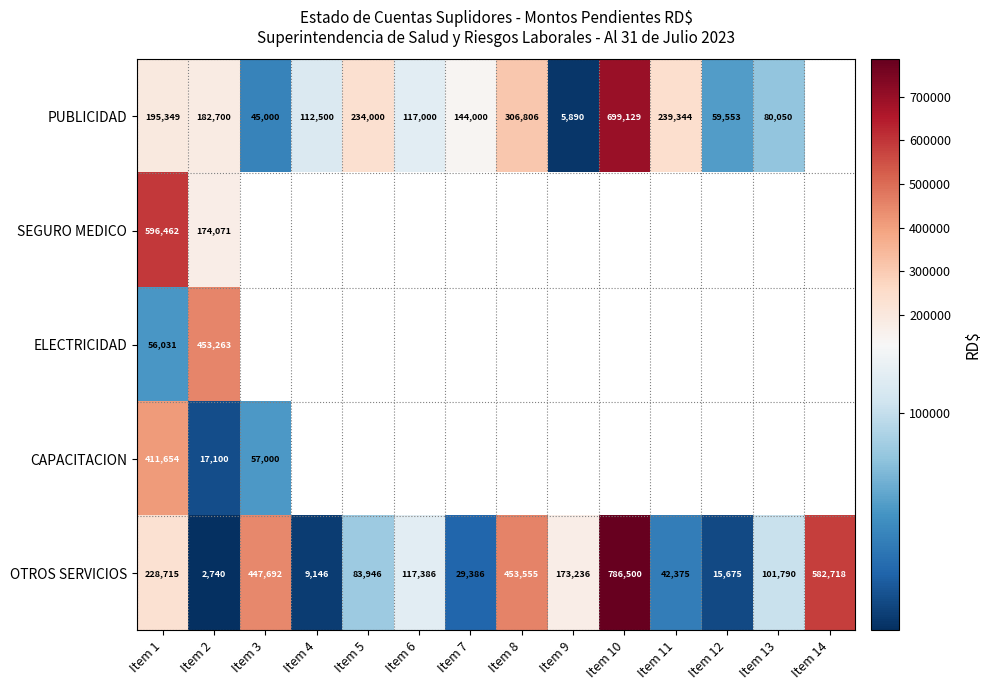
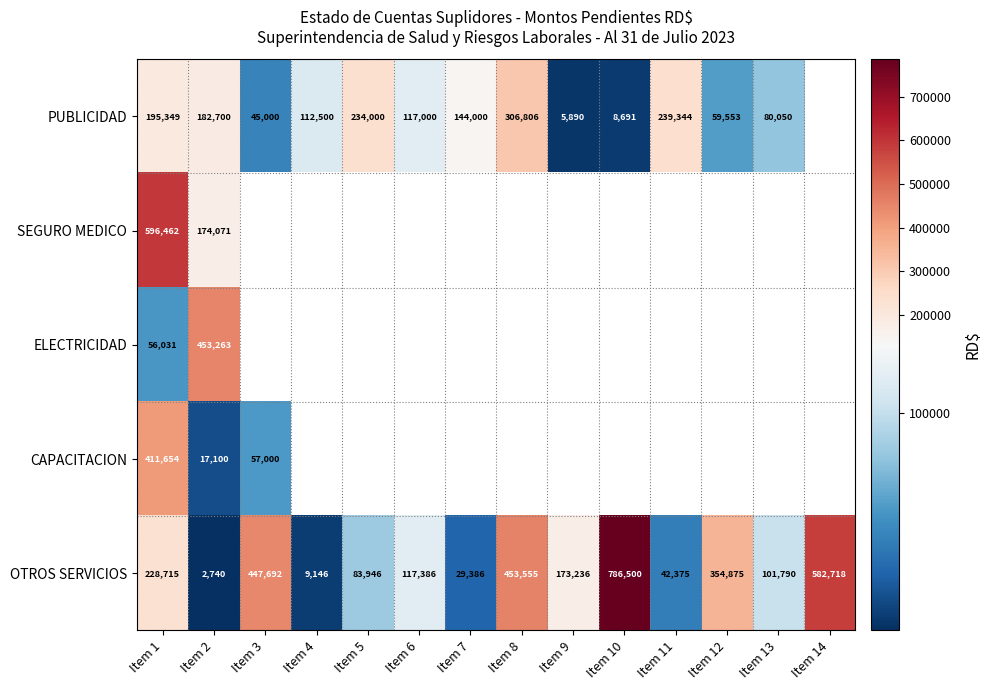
  {
    "PUBLICIDAD": {
      "Item 1": "195,349",
      "Item 2": "182,700",
      "Item 3": "45,000",
      "Item 4": "112,500",
      "Item 5": "234,000",
      "Item 6": "117,000",
      "Item 7": "144,000",
      "Item 8": "306,806",
      "Item 9": "5,890",
-     "Item 10": "699,129",
+     "Item 10": "8,691",
      "Item 11": "239,344",
      "Item 12": "59,553",
      "Item 13": "80,050"
    },
    "SEGURO MEDICO": {
      "Item 1": "596,462",
      "Item 2": "174,071"
    },
    "ELECTRICIDAD": {
      "Item 1": "56,031",
      "Item 2": "453,263"
    },
    "CAPACITACION": {
      "Item 1": "411,654",
      "Item 2": "17,100",
      "Item 3": "57,000"
    },
    "OTROS SERVICIOS": {
      "Item 1": "228,715",
      "Item 2": "2,740",
      "Item 3": "447,692",
      "Item 4": "9,146",
      "Item 5": "83,946",
      "Item 6": "117,386",
      "Item 7": "29,386",
      "Item 8": "453,555",
      "Item 9": "173,236",
      "Item 10": "786,500",
      "Item 11": "42,375",
-     "Item 12": "15,675",
+     "Item 12": "354,875",
      "Item 13": "101,790",
      "Item 14": "582,718"
    }
  }
